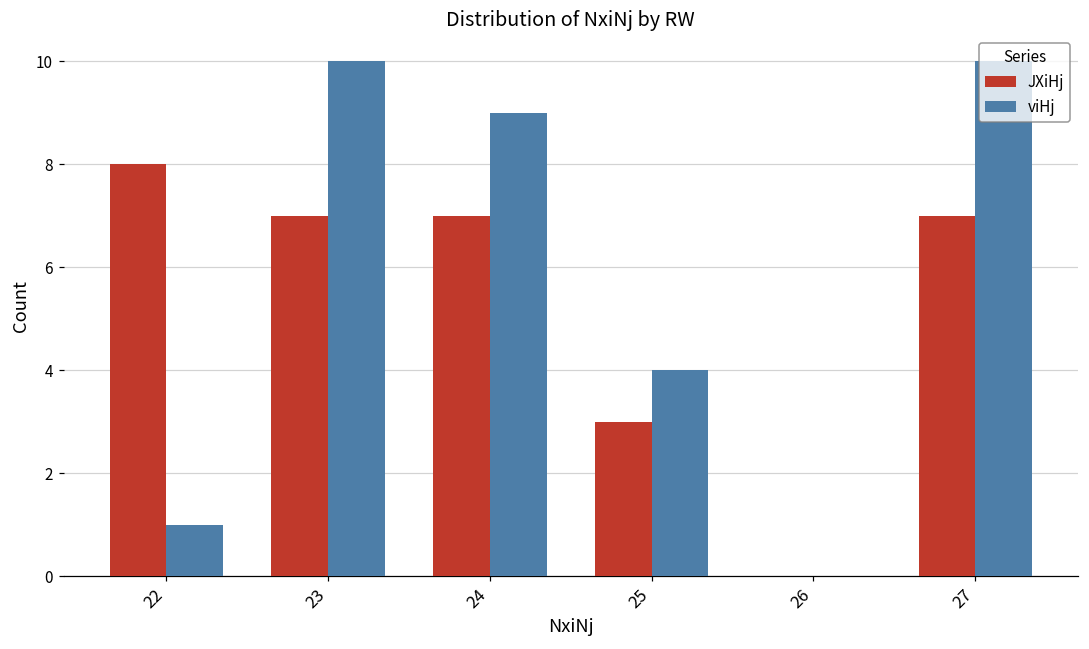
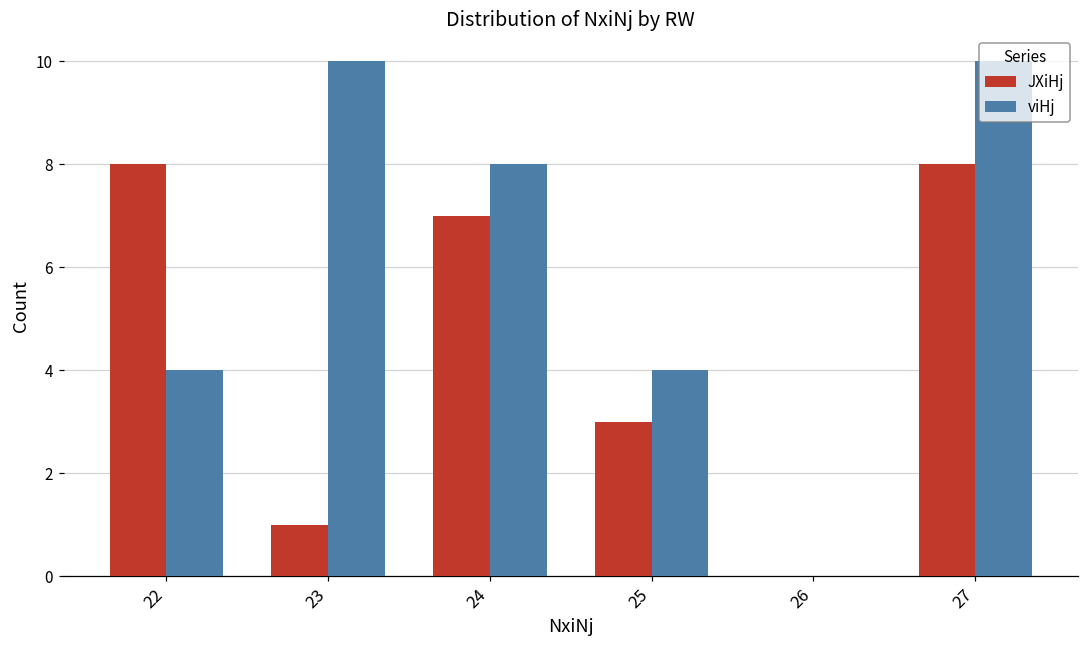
  {
    "JXiHj": {
      "22": 8,
-     "23": 7,
+     "23": 1,
      "24": 7,
      "25": 3,
      "26": 0,
-     "27": 7
+     "27": 8
    },
    "viHj": {
-     "22": 1,
+     "22": 4,
      "23": 10,
-     "24": 9,
+     "24": 8,
      "25": 4,
      "26": 0
    }
  }
